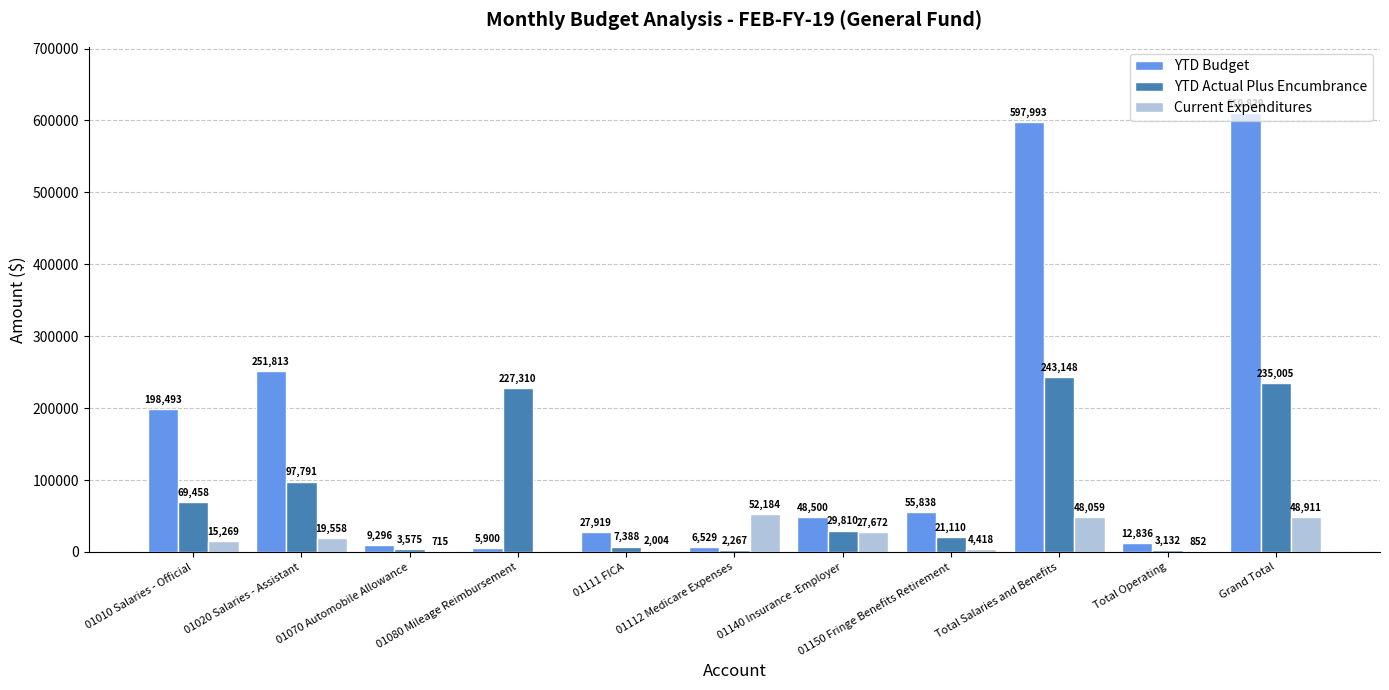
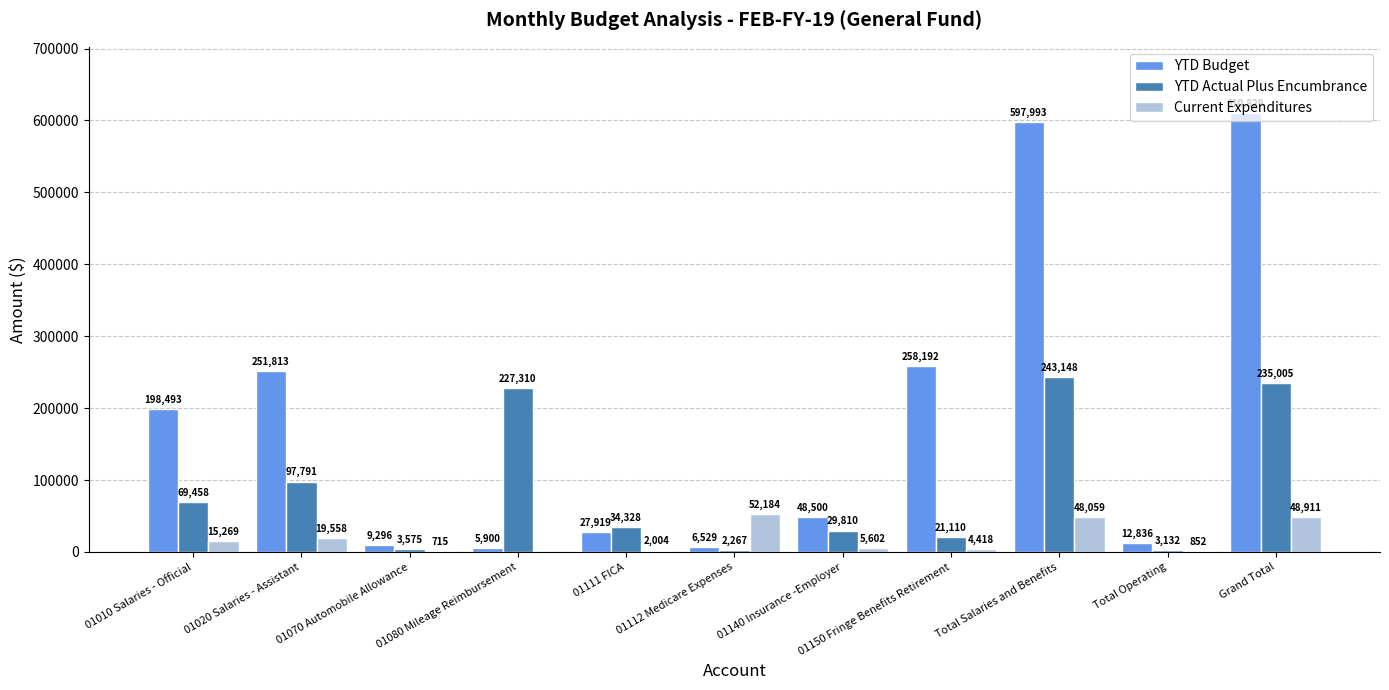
  {
    "YTD Budget": {
      "01010 Salaries - Official": "198,493",
      "01020 Salaries - Assistant": "251,813",
      "01070 Automobile Allowance": "9,296",
      "01080 Mileage Reimbursement": "5,900",
      "01111 FICA": "27,919",
      "01112 Medicare Expenses": "6,529",
      "01140 Insurance -Employer": "48,500",
-     "01150 Fringe Benefits Retirement": "55,838",
+     "01150 Fringe Benefits Retirement": "258,192",
      "Total Salaries and Benefits": "597,993",
      "Total Operating": "12,836"
    },
    "YTD Actual Plus Encumbrance": {
      "01010 Salaries - Official": "69,458",
      "01020 Salaries - Assistant": "97,791",
      "01070 Automobile Allowance": "3,575",
      "01080 Mileage Reimbursement": "227,310",
-     "01111 FICA": "7,388",
+     "01111 FICA": "34,328",
      "01112 Medicare Expenses": "2,267",
      "01140 Insurance -Employer": "29,810",
      "01150 Fringe Benefits Retirement": "21,110",
      "Total Salaries and Benefits": "243,148",
      "Total Operating": "3,132",
      "Grand Total": "235,005"
    },
    "Current Expenditures": {
      "01010 Salaries - Official": "15,269",
      "01020 Salaries - Assistant": "19,558",
      "01070 Automobile Allowance": "715",
      "01111 FICA": "2,004",
      "01112 Medicare Expenses": "52,184",
-     "01140 Insurance -Employer": "27,672",
+     "01140 Insurance -Employer": "5,602",
      "01150 Fringe Benefits Retirement": "4,418",
      "Total Salaries and Benefits": "48,059",
      "Total Operating": "852",
      "Grand Total": "48,911"
    }
  }
